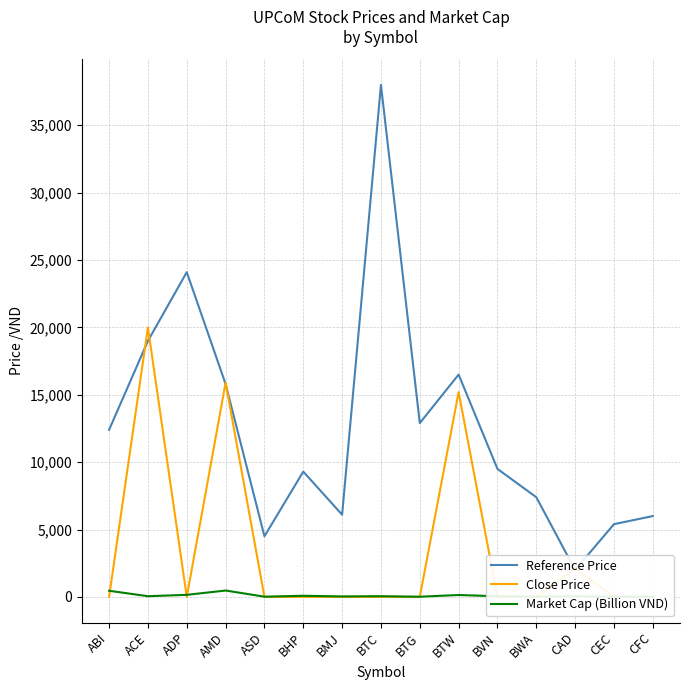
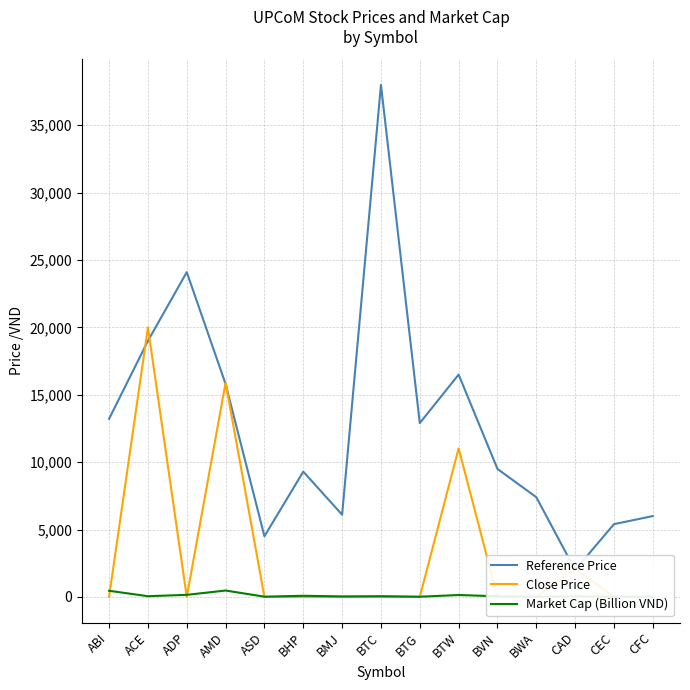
  {
    "Reference Price": {
-     "ABI": "12,400",
+     "ABI": "13,200",
      "ACE": "19,000",
      "ADP": "24,100",
      "ASD": "4,500",
      "BHP": "9,300",
      "BMJ": "6,100",
      "BTC": "38,000",
      "BTG": "12,900",
      "BTW": "16,500",
      "BVN": "9,500",
      "BWA": "7,400",
      "CEC": "5,400",
      "CFC": "6,000"
    },
    "Close Price": {
      "ABI": "0",
      "ACE": "20,000",
-     "BTW": "15,200"
+     "BTW": "11,000"
    },
    "Market Cap (Billion VND)": {
      "ABI": "500",
      "ACE": "100",
      "AMD": "500",
      "BTW": "100"
    }
  }
